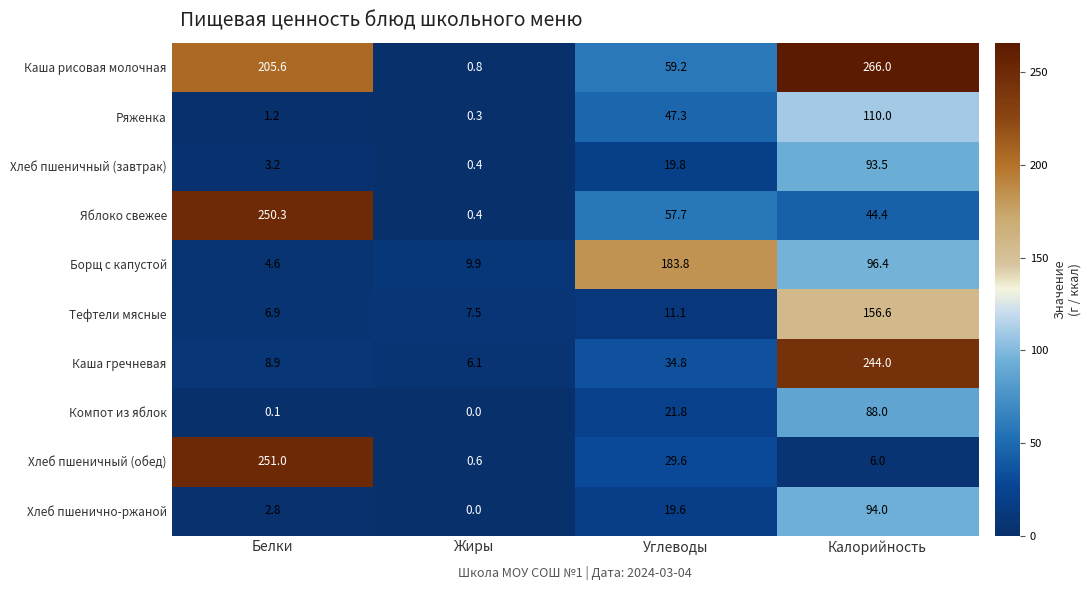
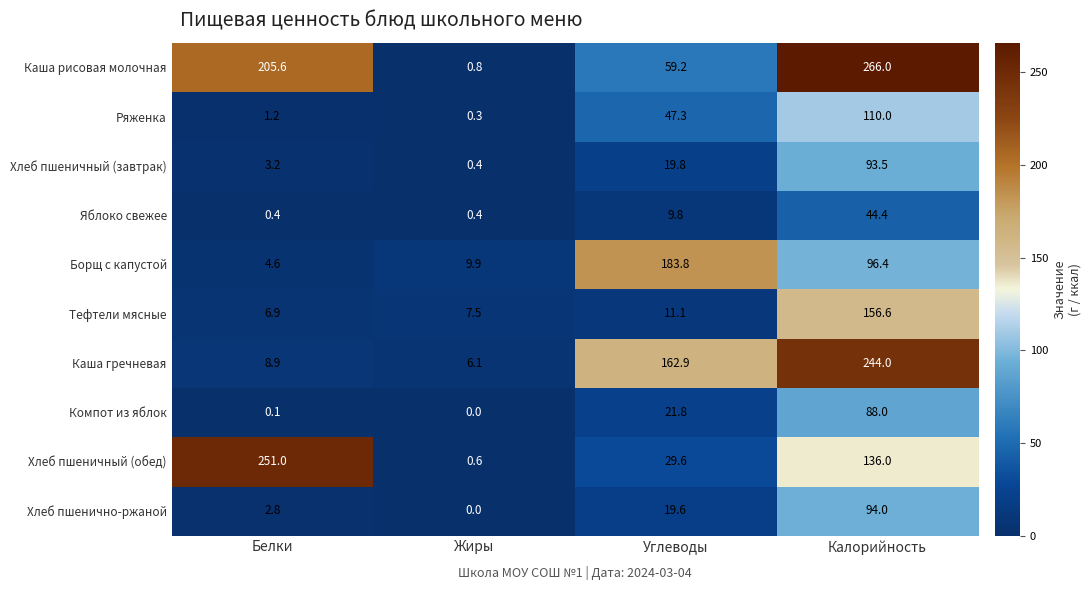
  {
    "Каша рисовая молочная": {
      "Белки": 205.6,
      "Жиры": 0.8,
      "Углеводы": 59.2,
      "Калорийность": 266.0
    },
    "Ряженка": {
      "Белки": 1.2,
      "Жиры": 0.3,
      "Углеводы": 47.3,
      "Калорийность": 110.0
    },
    "Хлеб пшеничный (завтрак)": {
      "Белки": 3.2,
      "Жиры": 0.4,
      "Углеводы": 19.8,
      "Калорийность": 93.5
    },
    "Яблоко свежее": {
-     "Белки": 250.3,
+     "Белки": 0.4,
      "Жиры": 0.4,
-     "Углеводы": 57.7,
+     "Углеводы": 9.8,
      "Калорийность": 44.4
    },
    "Борщ с капустой": {
      "Белки": 4.6,
      "Жиры": 9.9,
      "Углеводы": 183.8,
      "Калорийность": 96.4
    },
    "Тефтели мясные": {
      "Белки": 6.9,
      "Жиры": 7.5,
      "Углеводы": 11.1,
      "Калорийность": 156.6
    },
    "Каша гречневая": {
      "Белки": 8.9,
      "Жиры": 6.1,
-     "Углеводы": 34.8,
+     "Углеводы": 162.9,
      "Калорийность": 244.0
    },
    "Компот из яблок": {
      "Белки": 0.1,
      "Жиры": 0.0,
      "Углеводы": 21.8,
      "Калорийность": 88.0
    },
    "Хлеб пшеничный (обед)": {
      "Белки": 251.0,
      "Жиры": 0.6,
      "Углеводы": 29.6,
-     "Калорийность": 6.0
+     "Калорийность": 136.0
    },
    "Хлеб пшенично-ржаной": {
      "Белки": 2.8,
      "Жиры": 0.0,
      "Углеводы": 19.6,
      "Калорийность": 94.0
    }
  }
